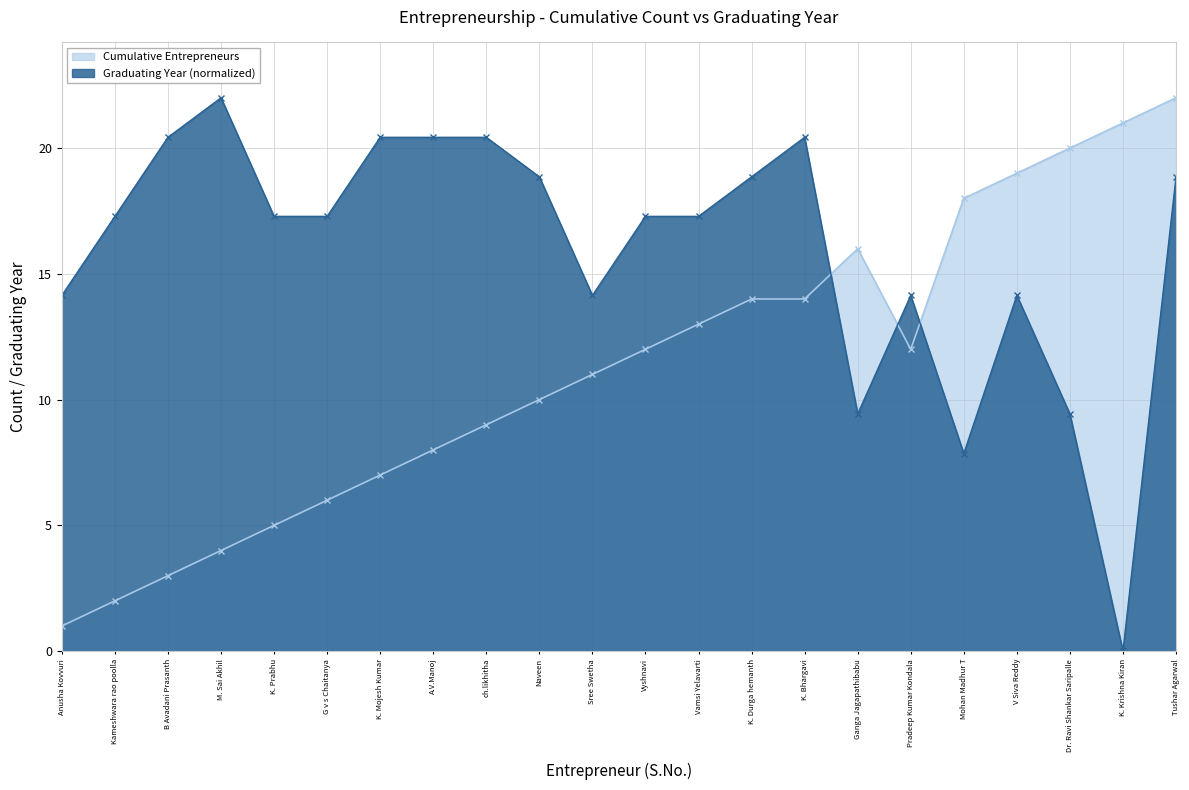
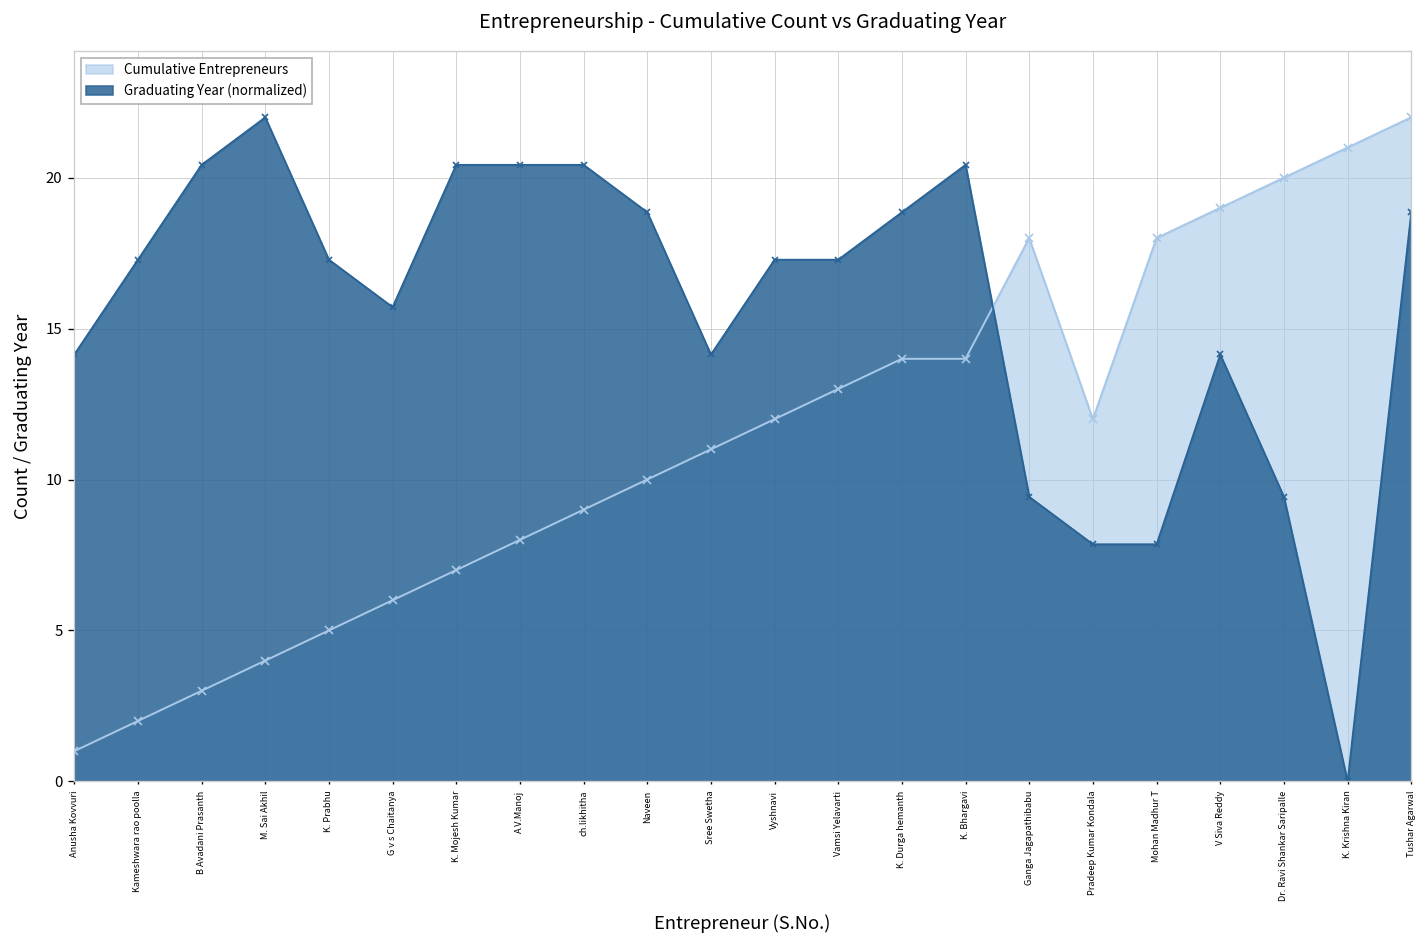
  {
    "Cumulative Entrepreneurs": {
      "Anusha Kovvuri": 1,
      "Kameshwara rao poolla": 2,
      "B Avadani Prasanth": 3,
      "M. Sai Akhil": 4,
      "K. Prabhu": 5,
      "G v s Chaitanya": 6,
      "K. Mojesh Kumar": 7,
      "A.V.Manoj": 8,
      "ch.likhitha": 9,
      "Naveen": 10,
      "Sree Swetha": 11,
      "Vyshnavi": 12,
      "Vamsi Yelavarti": 13,
      "K. Durga hemanth": 14,
      "K. Bhargavi": 14,
-     "Ganga Jagapathibabu": 16,
+     "Ganga Jagapathibabu": 18,
      "Pradeep Kumar Kondala": 12,
      "Mohan Madhur T": 18,
      "V Siva Reddy": 19,
      "Dr. Ravi Shankar Saripalle": 20,
      "K. Krishna Kiran": 21,
      "Tushar Agarwal": 22
    },
    "Graduating Year (normalized)": {
      "Anusha Kovvuri": 14.1,
      "Kameshwara rao poolla": 17.3,
      "B Avadani Prasanth": 20.4,
      "M. Sai Akhil": 22.0,
      "K. Prabhu": 17.3,
-     "G v s Chaitanya": 17.3,
+     "G v s Chaitanya": 15.7,
      "K. Mojesh Kumar": 20.4,
      "A.V.Manoj": 20.4,
      "ch.likhitha": 20.4,
      "Naveen": 18.9,
      "Sree Swetha": 14.1,
      "Vyshnavi": 17.3,
      "Vamsi Yelavarti": 17.3,
      "K. Durga hemanth": 18.9,
      "K. Bhargavi": 20.4,
      "Ganga Jagapathibabu": 9.4,
-     "Pradeep Kumar Kondala": 14.1,
+     "Pradeep Kumar Kondala": 7.9,
      "Mohan Madhur T": 7.9,
      "V Siva Reddy": 14.1,
      "Dr. Ravi Shankar Saripalle": 9.4,
      "K. Krishna Kiran": 0.0,
      "Tushar Agarwal": 18.9
    }
  }
